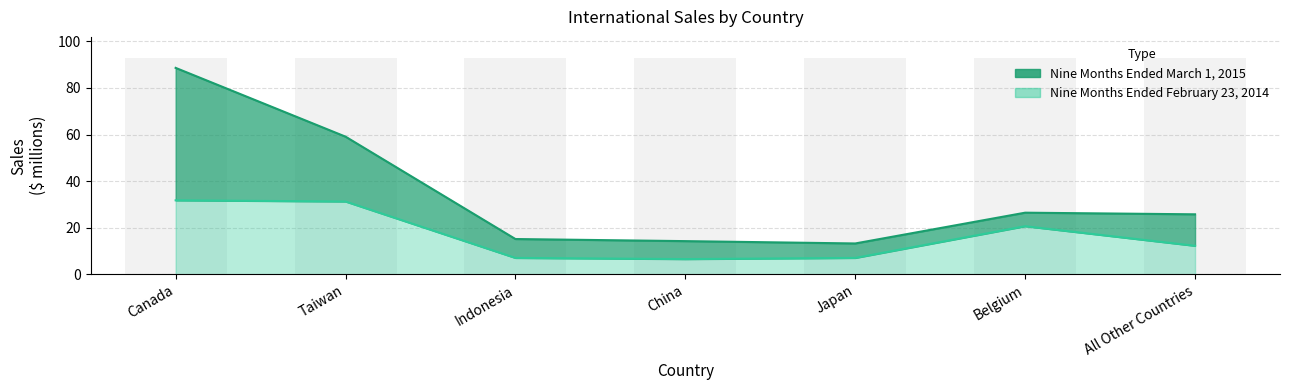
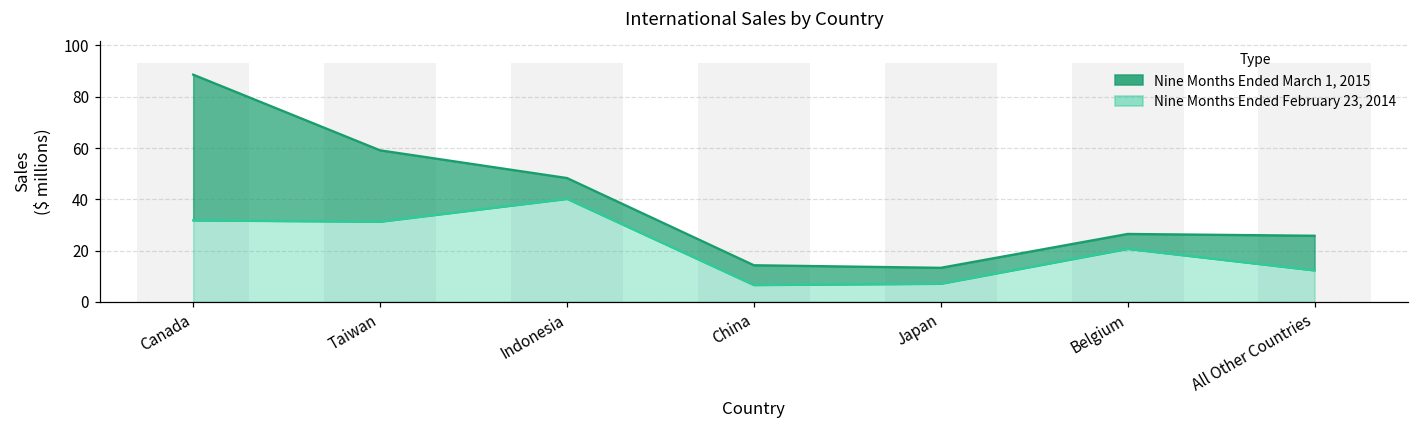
  {
    "Nine Months Ended February 23, 2014": {
      "Canada": 32,
      "Taiwan": 31,
-     "Indonesia": 7,
+     "Indonesia": 40,
      "China": 7,
      "Japan": 7,
      "Belgium": 21,
      "All Other Countries": 12
    },
    "Nine Months Ended March 1, 2015": {
      "Canada": 57,
      "Taiwan": 28,
      "Indonesia": 8,
      "China": 8,
      "Japan": 6,
      "Belgium": 6,
      "All Other Countries": 14
    }
  }
